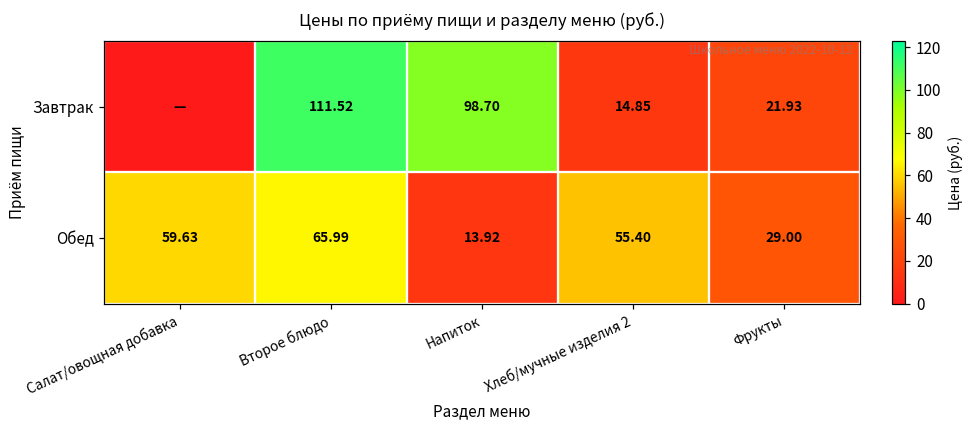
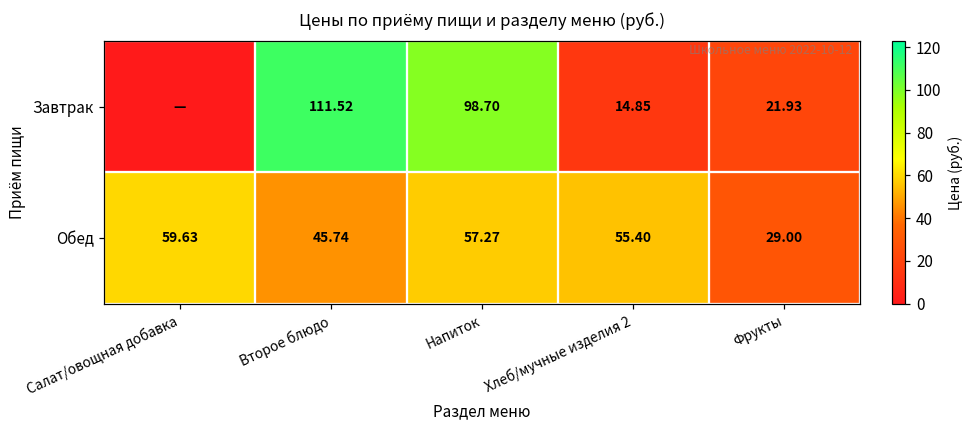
  {
    "Завтрак": {
      "Второе блюдо": 111.52,
      "Напиток": 98.70,
      "Хлеб/мучные изделия 2": 14.85
    },
    "Обед": {
      "Салат/овощная добавка": 59.63,
-     "Второе блюдо": 65.99,
-     "Напиток": 13.92,
+     "Второе блюдо": 45.74,
+     "Напиток": 57.27,
      "Хлеб/мучные изделия 2": 55.40,
      "Фрукты": 29.00
    }
  }
